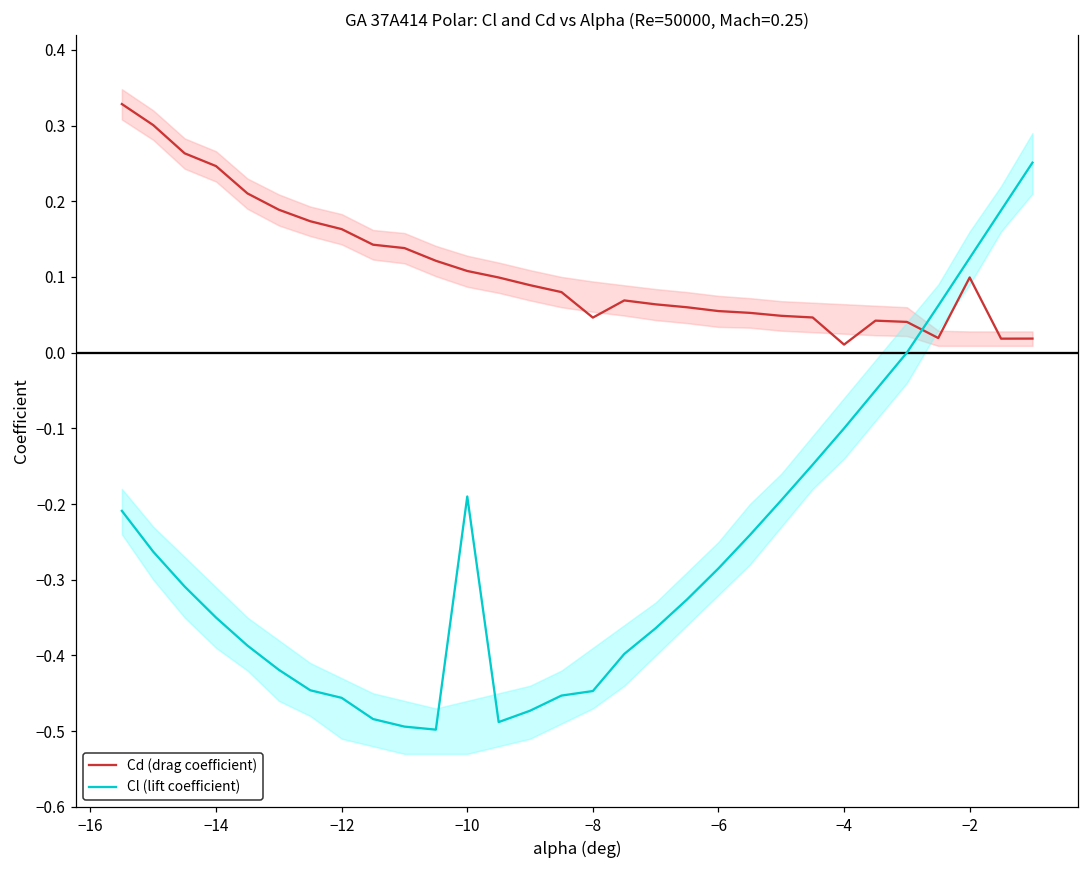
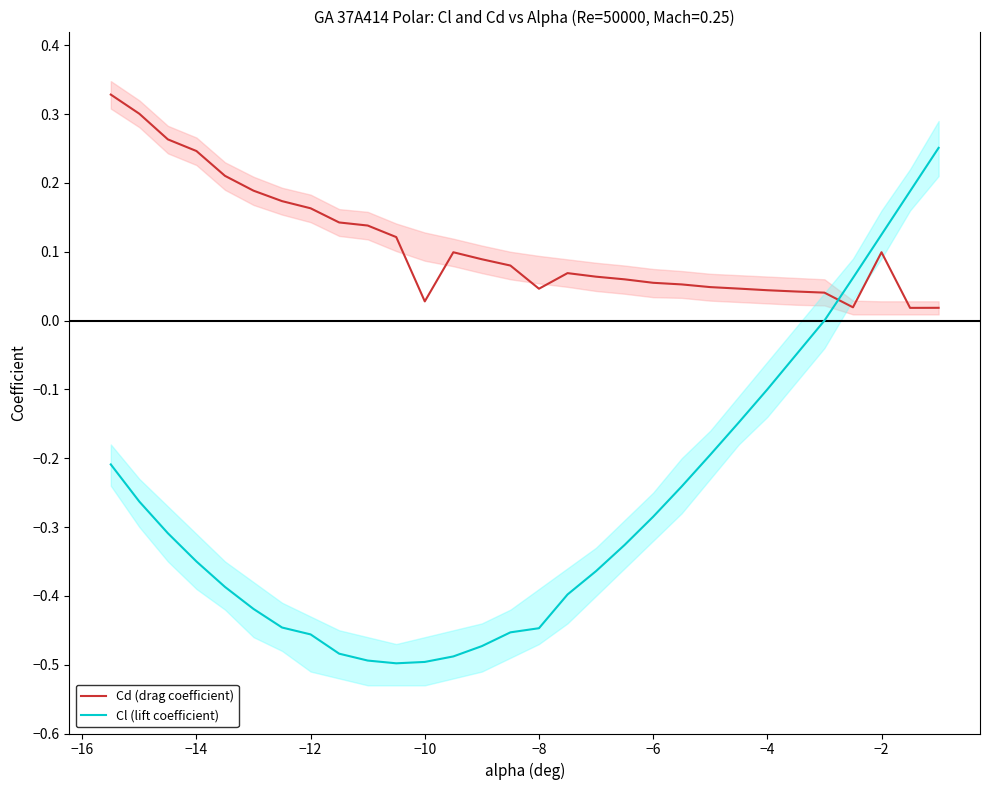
  {
    "Cd (drag coefficient)": {
      "−14": 0.25,
      "−12": 0.16,
-     "−10": 0.11,
+     "−10": 0.03,
      "−8": 0.05,
      "−6": 0.05,
-     "−4": 0.01,
+     "−4": 0.04,
      "−2": 0.10
    },
    "Cl (lift coefficient)": {
      "−14": -0.35,
      "−12": -0.46,
-     "−10": -0.19,
+     "−10": -0.50,
      "−8": -0.45,
      "−6": -0.29,
      "−4": -0.10,
      "−2": 0.13
    }
  }
